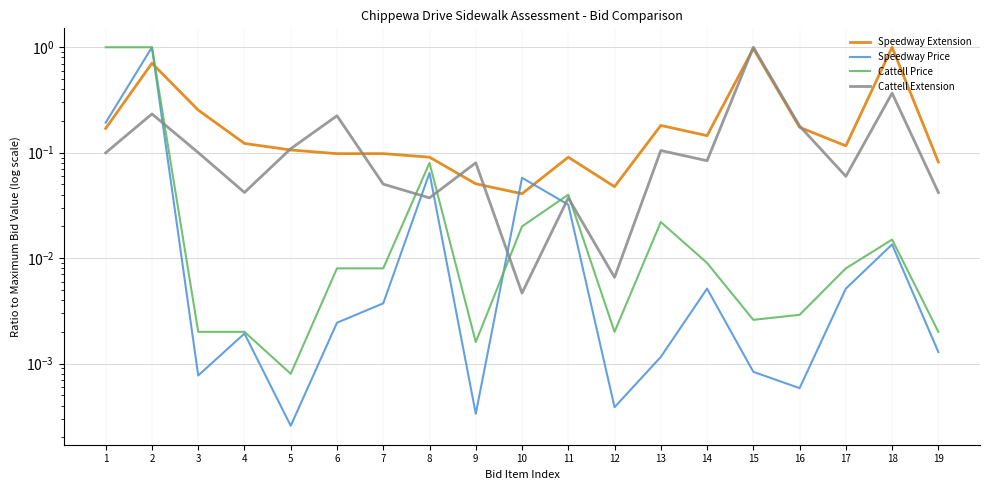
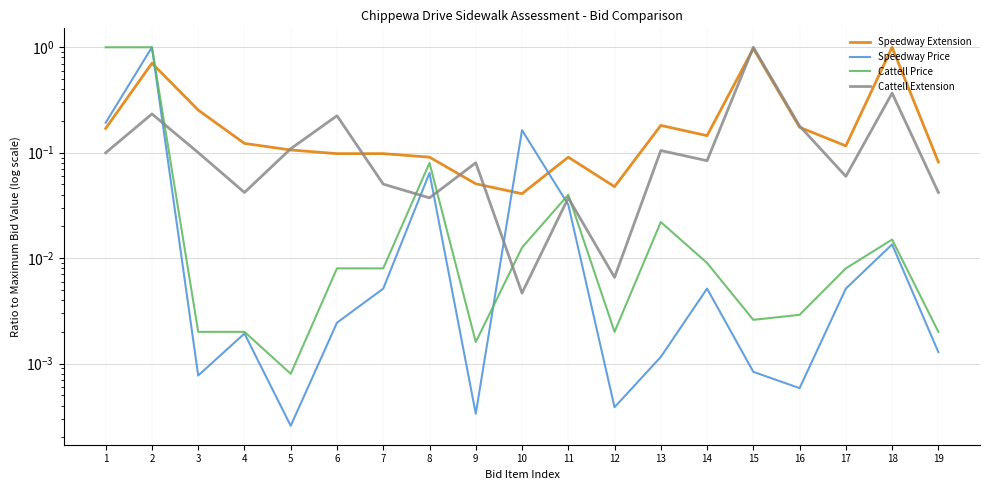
  {
    "Speedway Extension": {
      "1": 0.17,
      "2": 0.7,
      "3": 0.25,
      "4": 0.12,
      "6": 0.10,
      "7": 0.10,
      "8": 0.09,
      "9": 0.05,
      "10": 0.041,
      "11": 0.09,
      "12": 0.05,
      "13": 0.18,
      "14": 0.15,
      "17": 0.12,
      "18": 1.0,
      "19": 0.08
    },
    "Speedway Price": {
      "1": 0.19,
      "3": 0.0008,
      "5": 0.00026,
      "6": 0.0024,
-     "7": 0.0037,
+     "7": 0.005,
      "8": 0.06,
      "9": 0.00033,
-     "10": 0.06,
+     "10": 0.16,
      "11": 0.032,
      "12": 0.0004,
      "13": 0.0012,
      "14": 0.005,
      "15": 0.0008,
      "16": 0.0006,
      "17": 0.005,
      "18": 0.013,
      "19": 0.0013
    },
    "Cattell Price": {
      "1": 1.0,
      "3": 0.002,
      "5": 0.0008,
      "6": 0.008,
      "7": 0.008,
      "8": 0.08,
      "9": 0.0016,
-     "10": 0.020,
+     "10": 0.013,
      "11": 0.040,
      "12": 0.002,
      "13": 0.022,
      "14": 0.009,
      "15": 0.0026,
      "16": 0.003,
      "17": 0.008,
      "18": 0.015,
      "19": 0.002
    },
    "Cattell Extension": {
      "1": 0.10,
      "2": 0.23,
      "3": 0.10,
      "4": 0.042,
      "6": 0.22,
      "7": 0.05,
      "8": 0.037,
      "9": 0.08,
      "10": 0.005,
      "11": 0.037,
      "12": 0.007,
      "13": 0.10,
      "14": 0.08,
      "17": 0.06,
      "18": 0.37,
      "19": 0.042
    }
  }
